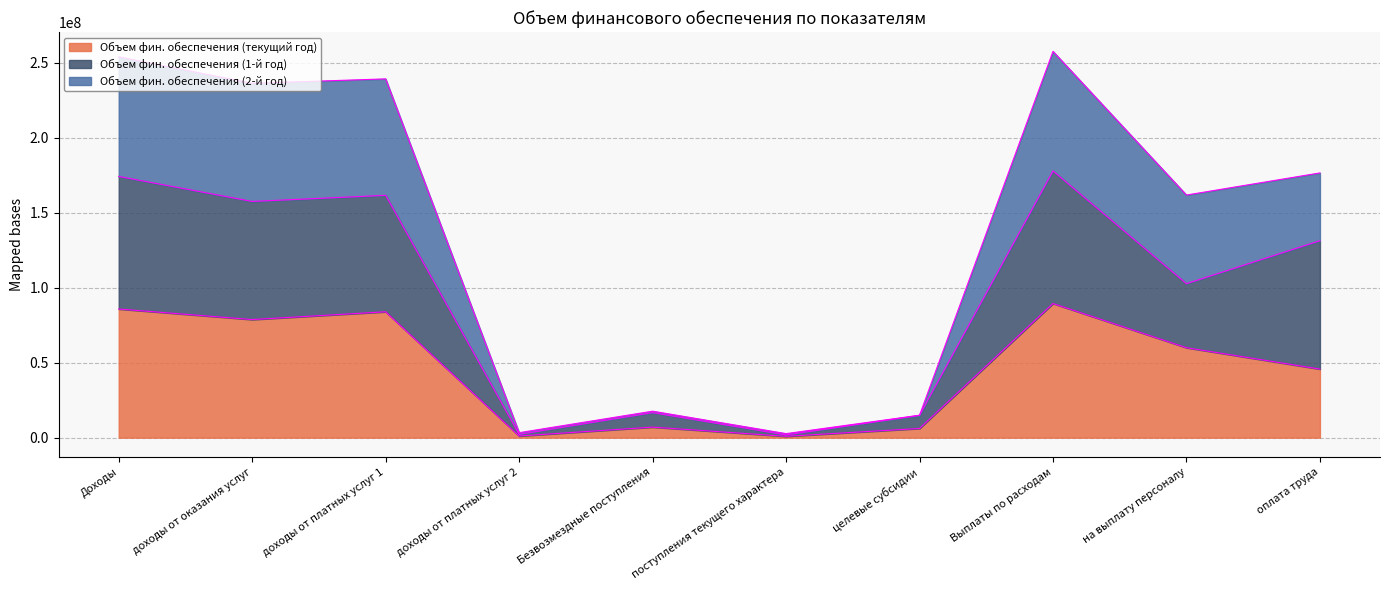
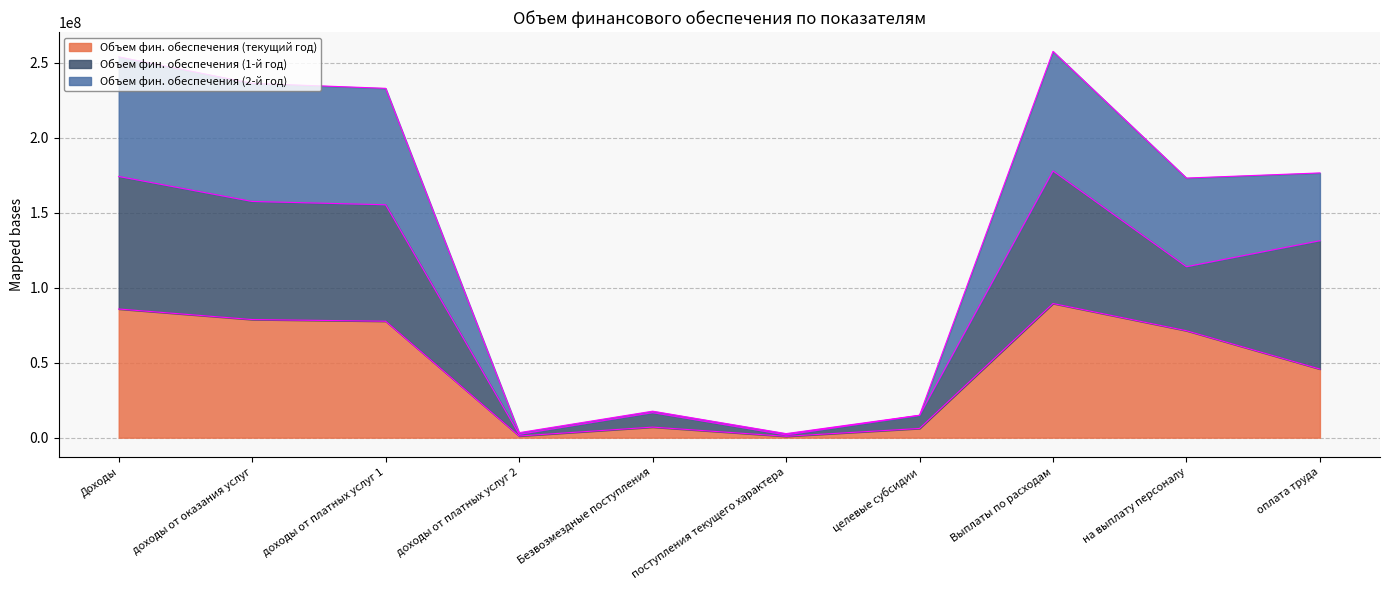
  {
    "Объем фин. обеспечения (текущий год)": {
      "Доходы": 86000000,
      "доходы от оказания услуг": 79000000,
-     "доходы от платных услуг 1": 84000000,
+     "доходы от платных услуг 1": 78000000,
      "Безвозмездные поступления": 7000000,
      "целевые субсидии": 6000000,
      "Выплаты по расходам": 90000000,
-     "на выплату персоналу": 60000000,
+     "на выплату персоналу": 71000000,
      "оплата труда": 46000000
    },
    "Объем фин. обеспечения (1-й год)": {
      "Доходы": 88000000,
      "доходы от оказания услуг": 79000000,
      "доходы от платных услуг 1": 78000000,
      "Выплаты по расходам": 88000000,
      "на выплату персоналу": 43000000,
      "оплата труда": 86000000
    },
    "Объем фин. обеспечения (2-й год)": {
      "доходы от платных услуг 1": 78000000,
      "Выплаты по расходам": 80000000,
      "на выплату персоналу": 59000000,
      "оплата труда": 45000000
    }
  }
